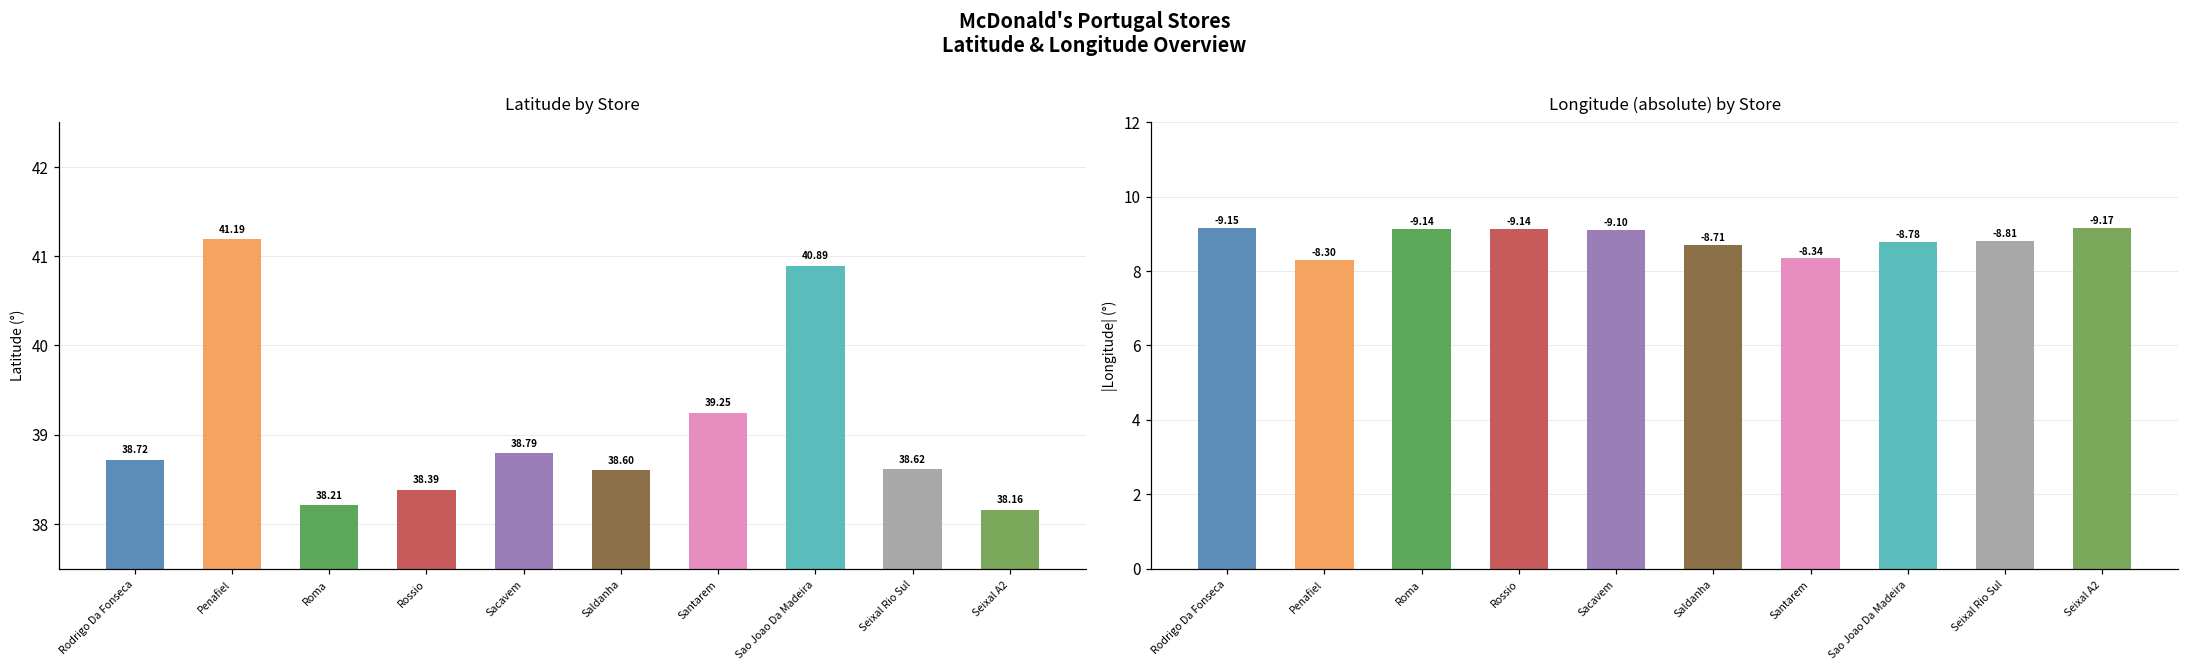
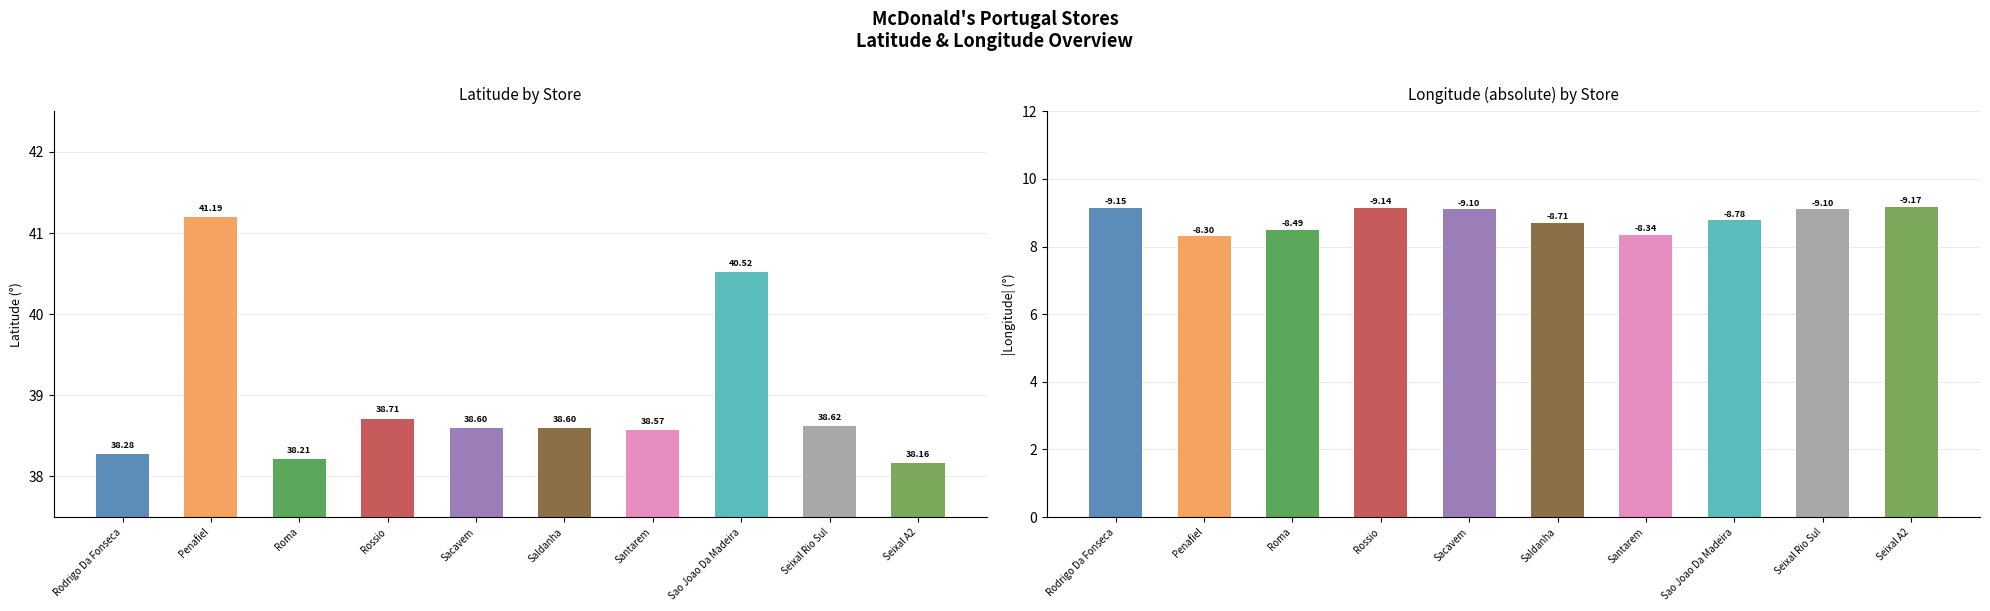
  {
    "Latitude by Store": {
-     "Rodrigo Da Fonseca": 38.72,
+     "Rodrigo Da Fonseca": 38.28,
      "Penafiel": 41.19,
      "Roma": 38.21,
-     "Rossio": 38.39,
-     "Sacavem": 38.79,
+     "Rossio": 38.71,
+     "Sacavem": 38.60,
      "Saldanha": 38.60,
-     "Santarem": 39.25,
-     "Sao Joao Da Madeira": 40.89,
+     "Santarem": 38.57,
+     "Sao Joao Da Madeira": 40.52,
      "Seixal Rio Sul": 38.62,
      "Seixal A2": 38.16
    },
    "Longitude (absolute) by Store": {
-     "Roma": -9.14,
-     "Seixal Rio Sul": -8.81
+     "Roma": -8.49,
+     "Seixal Rio Sul": -9.10
    }
  }
